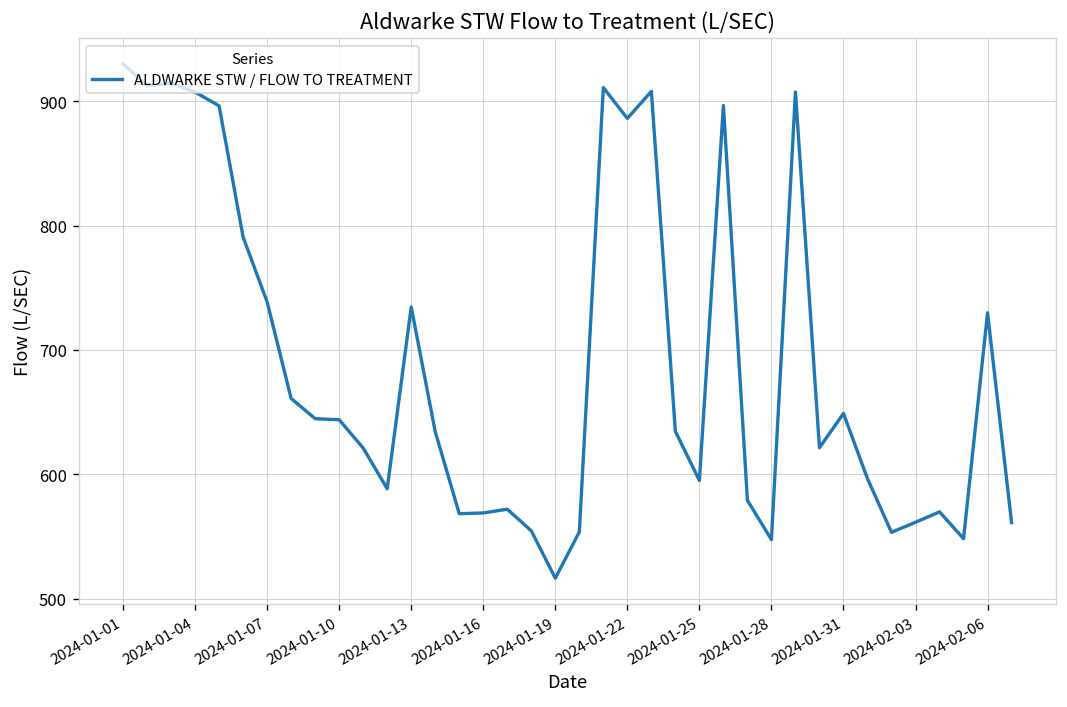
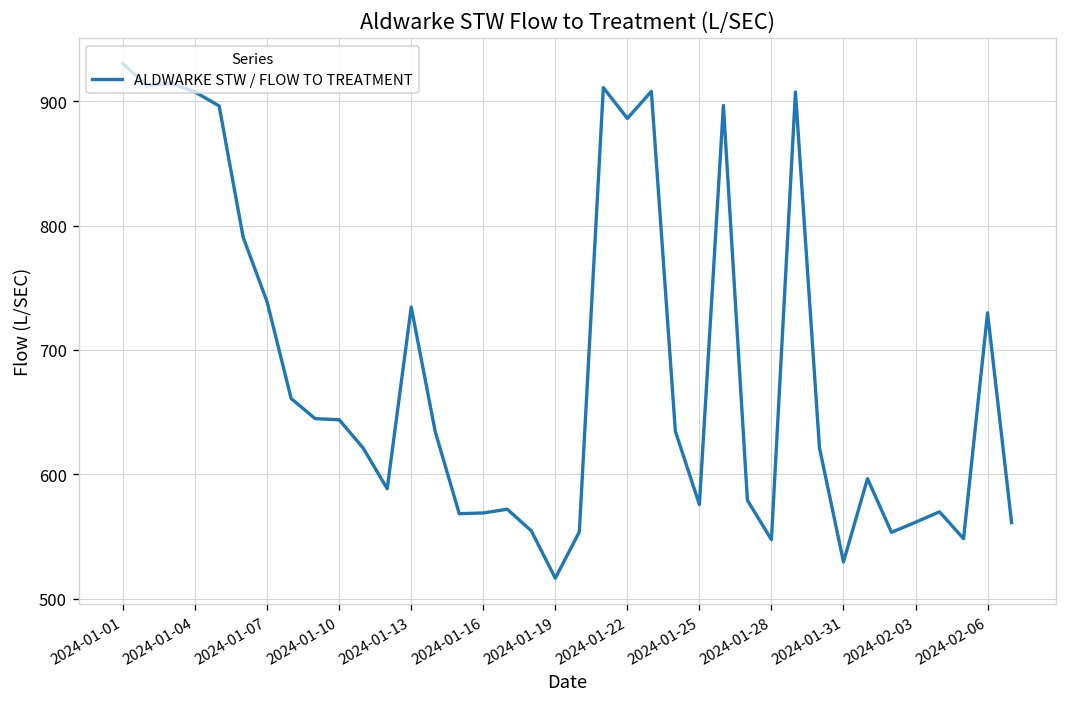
  {
    "2024-01-07": 739,
    "2024-01-10": 644,
    "2024-01-13": 734,
    "2024-01-16": 569,
    "2024-01-19": 516,
    "2024-01-22": 886,
-   "2024-01-25": 595,
+   "2024-01-25": 576,
    "2024-01-28": 547,
-   "2024-01-31": 649,
+   "2024-01-31": 530,
    "2024-02-03": 561,
    "2024-02-06": 730
  }
